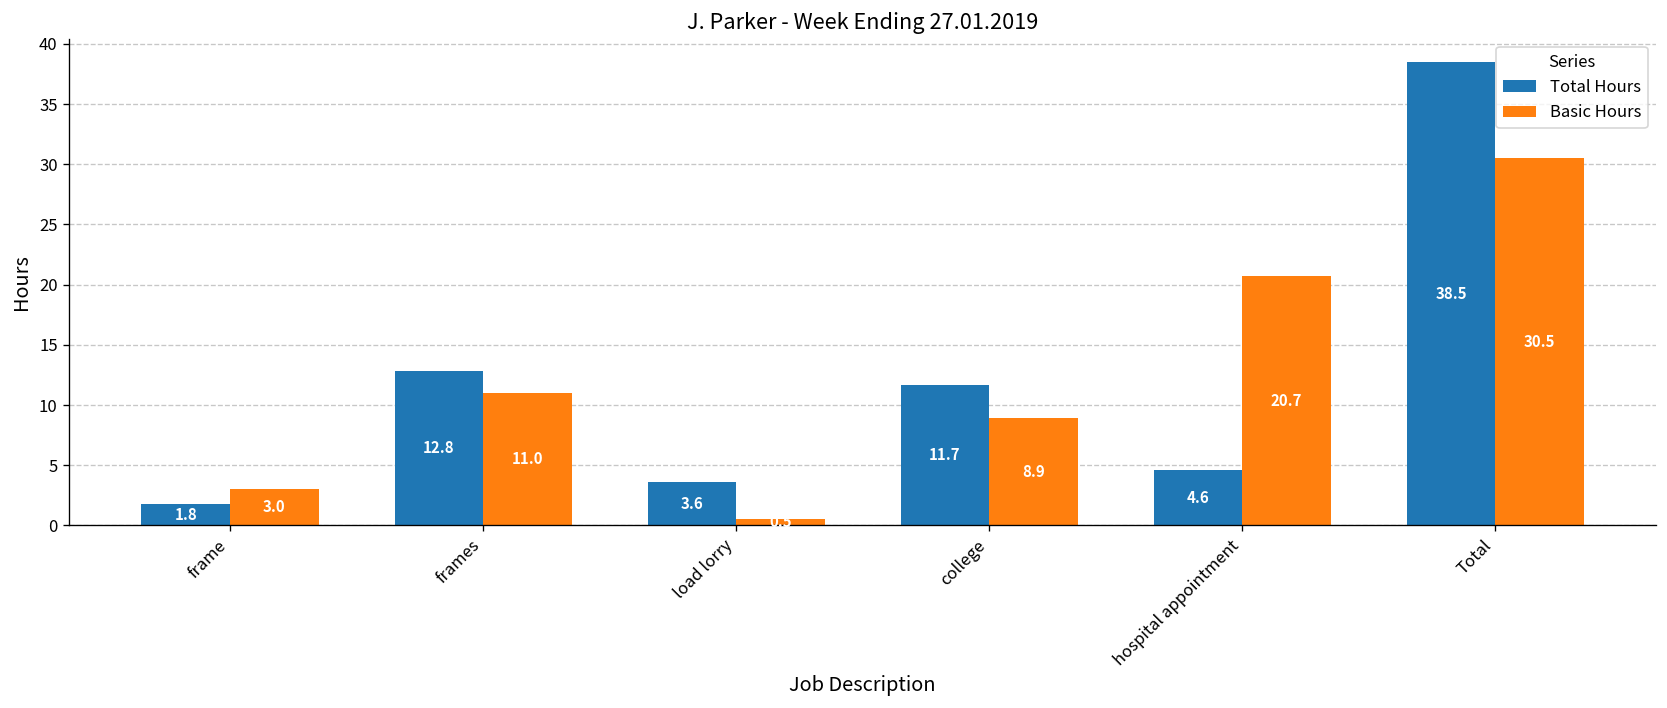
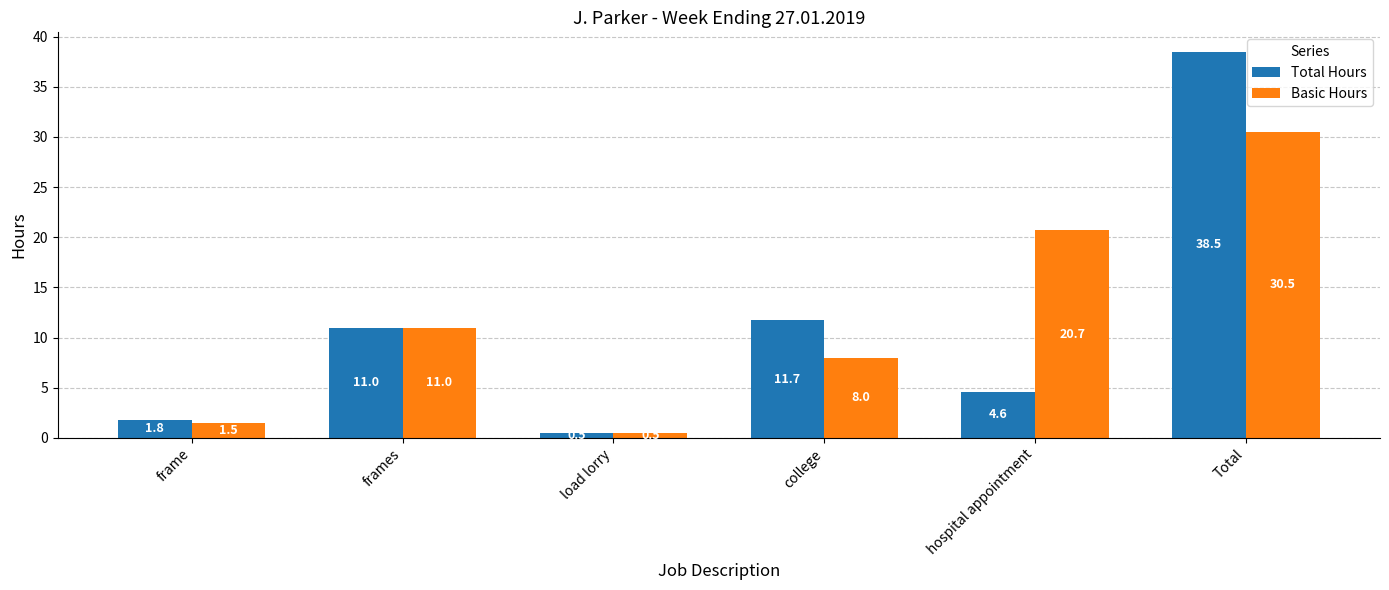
  {
    "Total Hours": {
      "frame": 1.8,
-     "frames": 12.8,
-     "load lorry": 3.6,
+     "frames": 11.0,
+     "load lorry": 0.5,
      "college": 11.7,
      "hospital appointment": 4.6,
      "Total": 38.5
    },
    "Basic Hours": {
-     "frame": 3.0,
+     "frame": 1.5,
      "frames": 11.0,
-     "college": 8.9,
+     "college": 8.0,
      "hospital appointment": 20.7,
      "Total": 30.5
    }
  }
